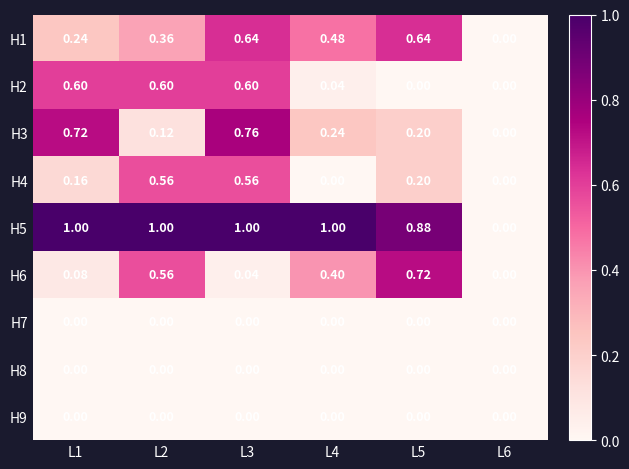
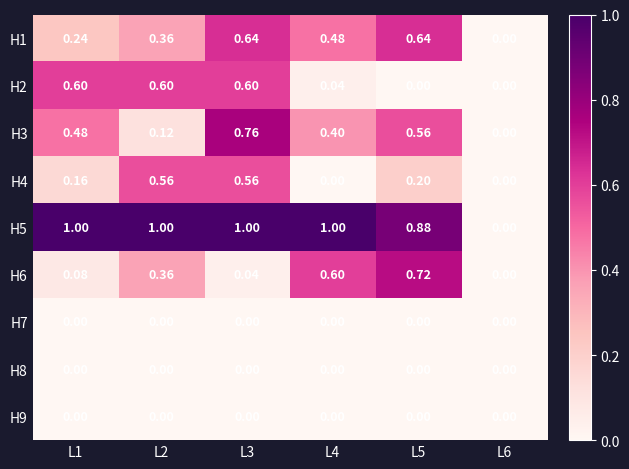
  {
    "H1": {
      "L1": 0.24,
      "L2": 0.36,
      "L3": 0.64,
      "L4": 0.48,
      "L5": 0.64
    },
    "H2": {
      "L1": 0.60,
      "L2": 0.60,
      "L3": 0.60
    },
    "H3": {
-     "L1": 0.72,
+     "L1": 0.48,
      "L3": 0.76,
-     "L4": 0.24,
-     "L5": 0.20
+     "L4": 0.40,
+     "L5": 0.56
    },
    "H4": {
      "L2": 0.56,
      "L3": 0.56,
      "L5": 0.20
    },
    "H5": {
      "L1": 1.00,
      "L2": 1.00,
      "L3": 1.00,
      "L4": 1.00,
      "L5": 0.88
    },
    "H6": {
-     "L2": 0.56,
-     "L4": 0.40,
+     "L2": 0.36,
+     "L4": 0.60,
      "L5": 0.72
    }
  }
